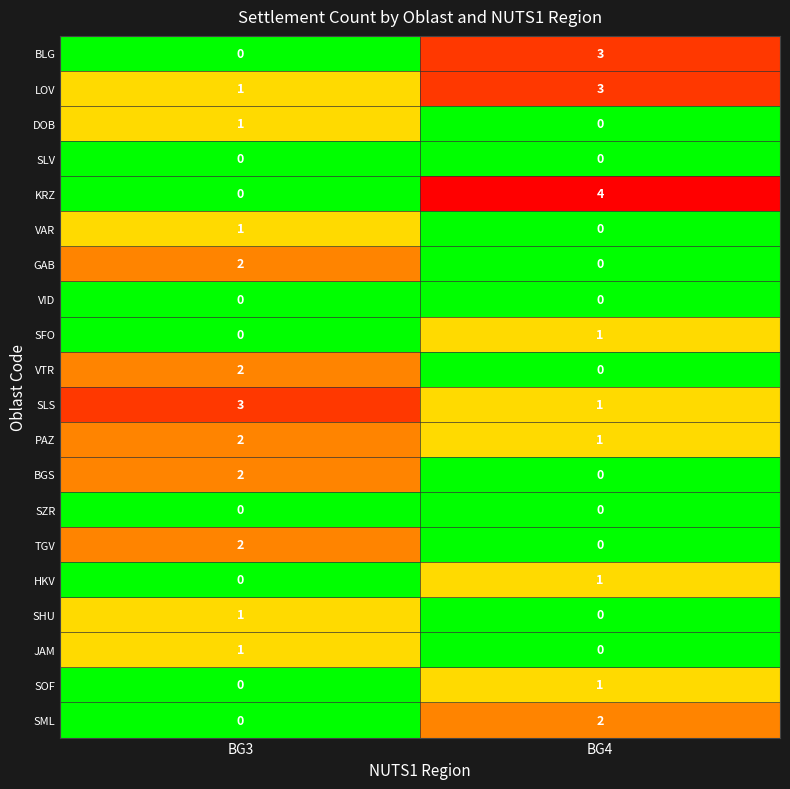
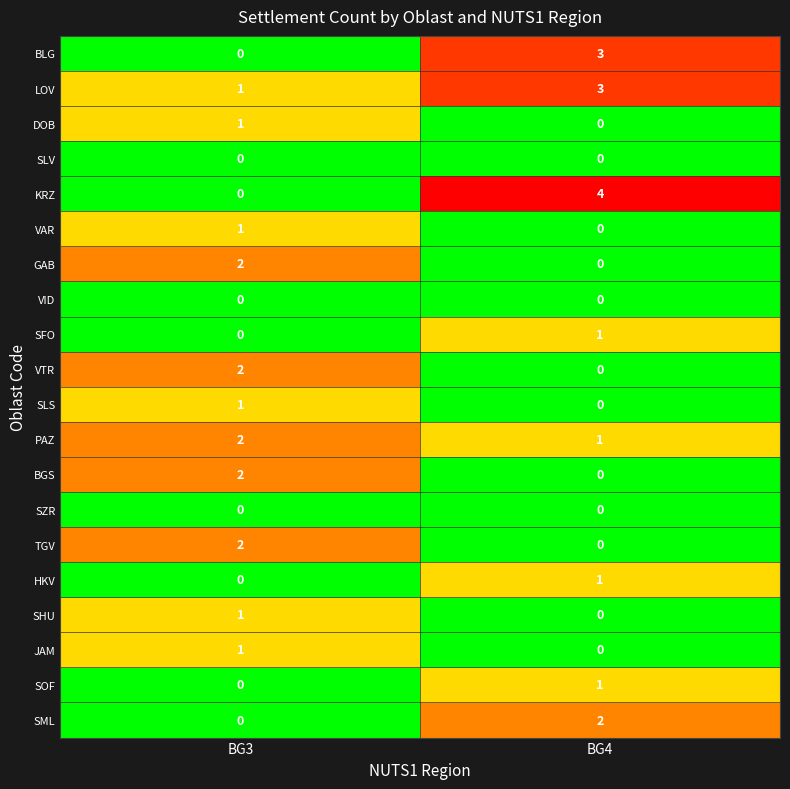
  {
    "BLG": {
      "BG3": 0,
      "BG4": 3
    },
    "LOV": {
      "BG3": 1,
      "BG4": 3
    },
    "DOB": {
      "BG3": 1,
      "BG4": 0
    },
    "SLV": {
      "BG3": 0,
      "BG4": 0
    },
    "KRZ": {
      "BG3": 0,
      "BG4": 4
    },
    "VAR": {
      "BG3": 1,
      "BG4": 0
    },
    "GAB": {
      "BG3": 2,
      "BG4": 0
    },
    "VID": {
      "BG3": 0,
      "BG4": 0
    },
    "SFO": {
      "BG3": 0,
      "BG4": 1
    },
    "VTR": {
      "BG3": 2,
      "BG4": 0
    },
    "SLS": {
-     "BG3": 3,
-     "BG4": 1
+     "BG3": 1,
+     "BG4": 0
    },
    "PAZ": {
      "BG3": 2,
      "BG4": 1
    },
    "BGS": {
      "BG3": 2,
      "BG4": 0
    },
    "SZR": {
      "BG3": 0,
      "BG4": 0
    },
    "TGV": {
      "BG3": 2,
      "BG4": 0
    },
    "HKV": {
      "BG3": 0,
      "BG4": 1
    },
    "SHU": {
      "BG3": 1,
      "BG4": 0
    },
    "JAM": {
      "BG3": 1,
      "BG4": 0
    },
    "SOF": {
      "BG3": 0,
      "BG4": 1
    },
    "SML": {
      "BG3": 0,
      "BG4": 2
    }
  }
